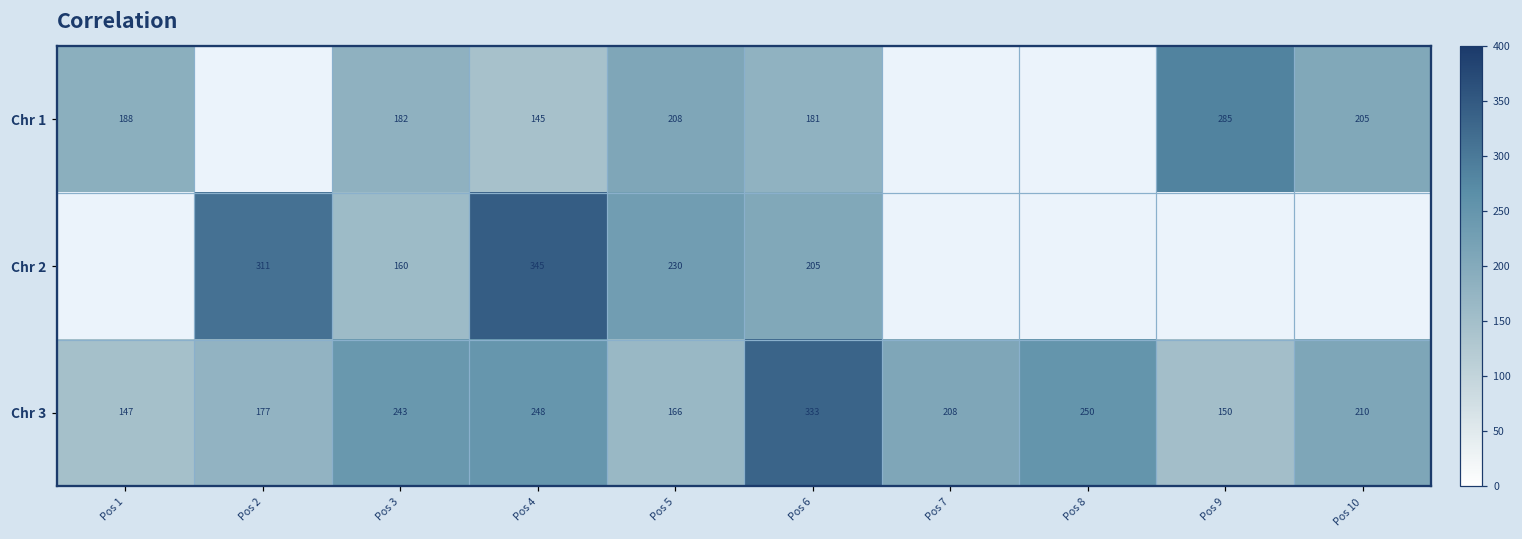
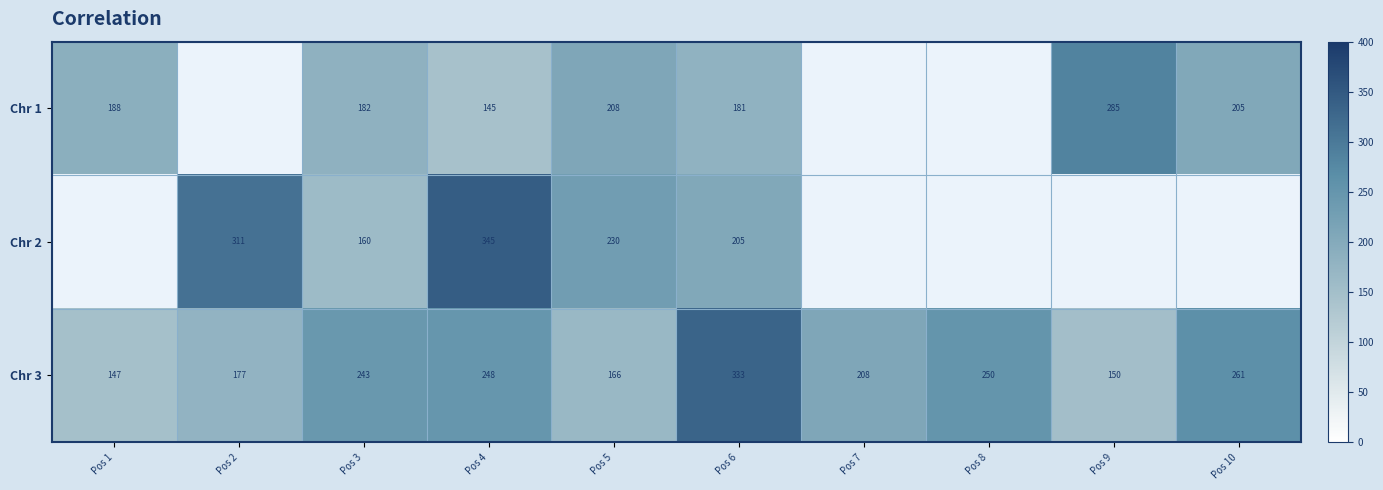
  {
    "Chr 1": {
      "Pos 1": 188,
      "Pos 3": 182,
      "Pos 4": 145,
      "Pos 5": 208,
      "Pos 6": 181,
      "Pos 9": 285,
      "Pos 10": 205
    },
    "Chr 2": {
      "Pos 2": 311,
      "Pos 3": 160,
      "Pos 5": 230,
      "Pos 6": 205
    },
    "Chr 3": {
      "Pos 1": 147,
      "Pos 2": 177,
      "Pos 3": 243,
      "Pos 4": 248,
      "Pos 5": 166,
      "Pos 7": 208,
      "Pos 8": 250,
      "Pos 9": 150,
-     "Pos 10": 210
+     "Pos 10": 261
    }
  }
